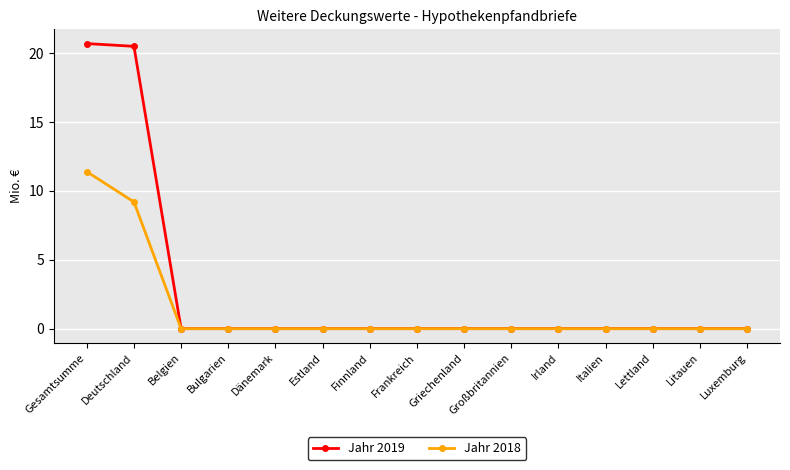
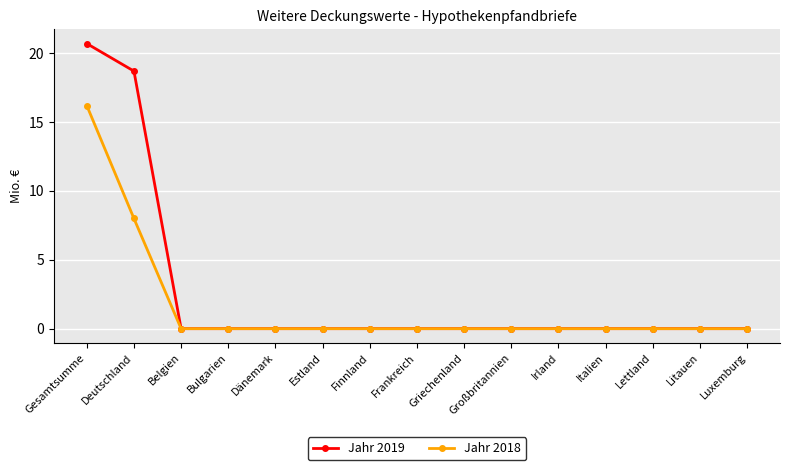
  {
    "Jahr 2019": {
      "Gesamtsumme": 20.7,
-     "Deutschland": 20.5
+     "Deutschland": 18.7
    },
    "Jahr 2018": {
-     "Gesamtsumme": 11.4,
-     "Deutschland": 9.2
+     "Gesamtsumme": 16.2,
+     "Deutschland": 8.0
    }
  }
